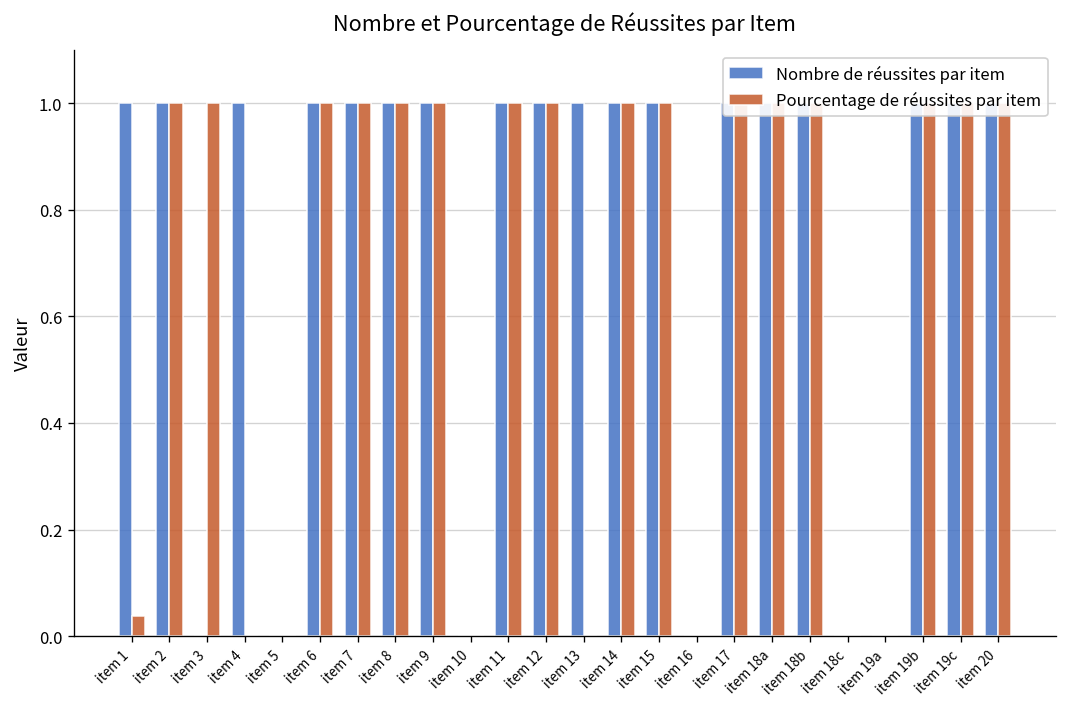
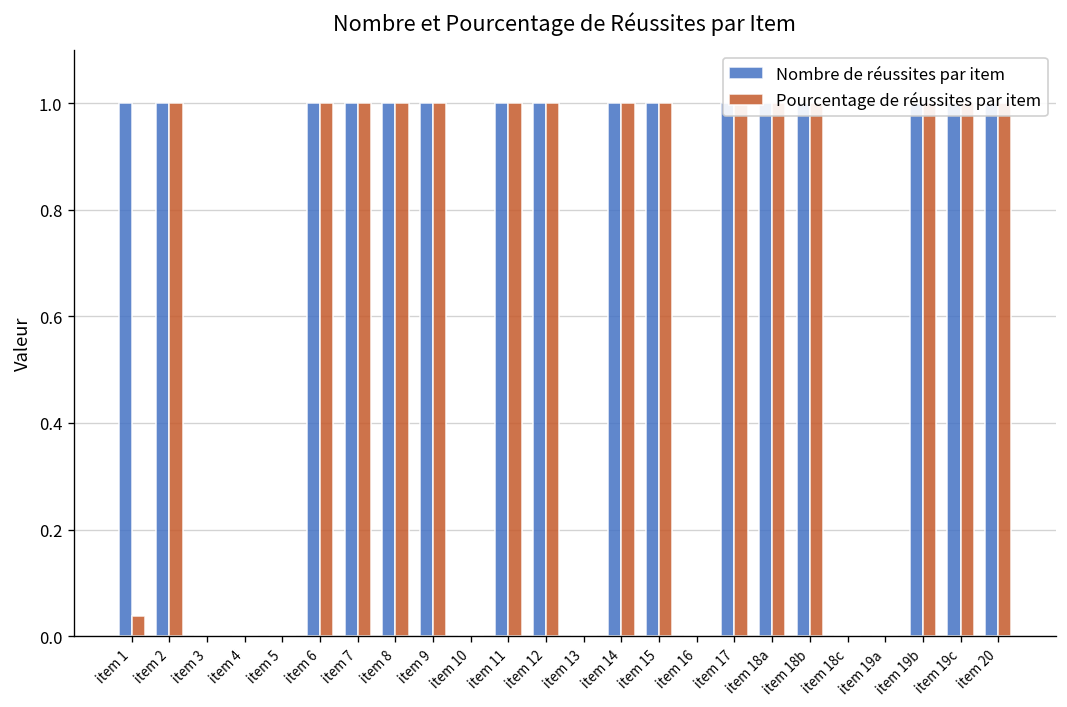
  {
    "Nombre de réussites par item": {
      "item 1": 1,
      "item 2": 1,
      "item 3": 0,
-     "item 4": 1,
+     "item 4": 0,
      "item 5": 0,
      "item 6": 1,
      "item 7": 1,
      "item 8": 1,
      "item 9": 1,
      "item 10": 0,
      "item 11": 1,
      "item 12": 1,
-     "item 13": 1,
+     "item 13": 0,
      "item 14": 1,
      "item 15": 1,
      "item 16": 0,
      "item 18c": 0,
      "item 19a": 0
    },
    "Pourcentage de réussites par item": {
      "item 1": 0.04,
      "item 2": 1,
-     "item 3": 1,
+     "item 3": 0,
      "item 4": 0,
      "item 5": 0,
      "item 6": 1,
      "item 7": 1,
      "item 8": 1,
      "item 9": 1,
      "item 10": 0,
      "item 11": 1,
      "item 12": 1,
      "item 13": 0,
      "item 14": 1,
      "item 15": 1,
      "item 16": 0,
      "item 18c": 0,
      "item 19a": 0
    }
  }
